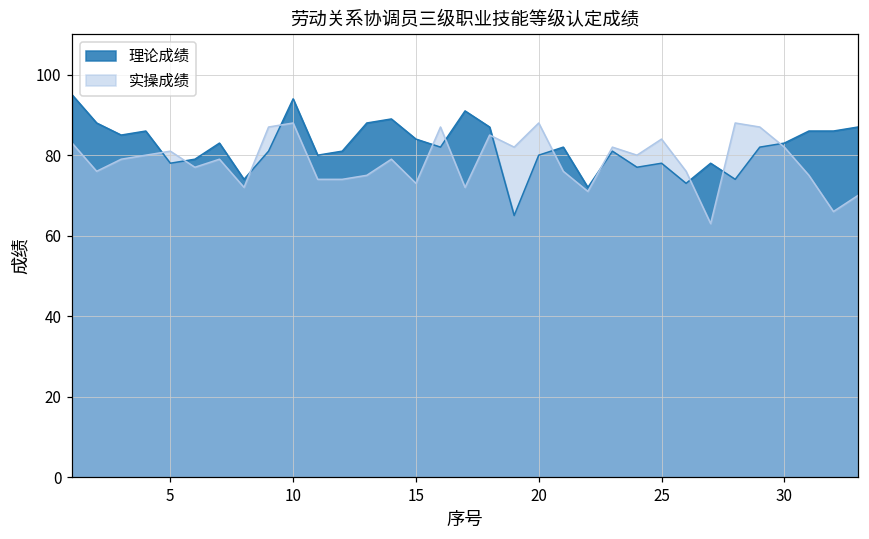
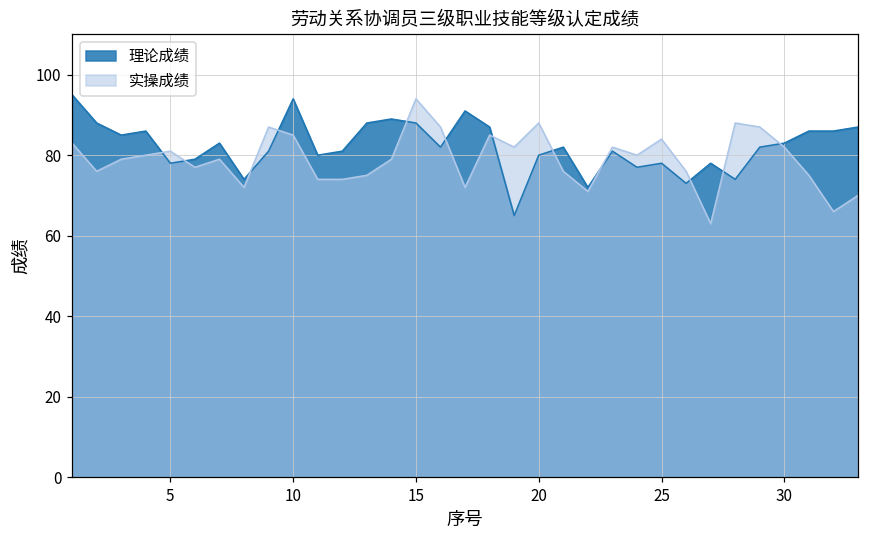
  {
    "理论成绩": {
      "5": 78,
      "10": 94,
-     "15": 84,
+     "15": 88,
      "20": 80,
      "25": 78,
      "30": 83
    },
    "实操成绩": {
      "5": 81,
-     "10": 88,
-     "15": 73,
+     "10": 85,
+     "15": 94,
      "20": 88,
      "25": 84,
      "30": 82
    }
  }
